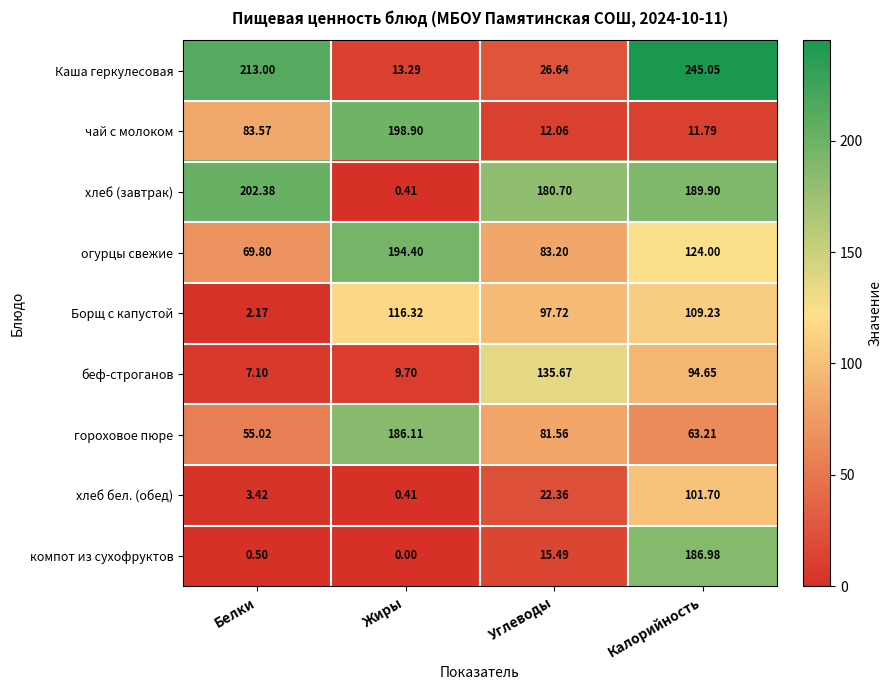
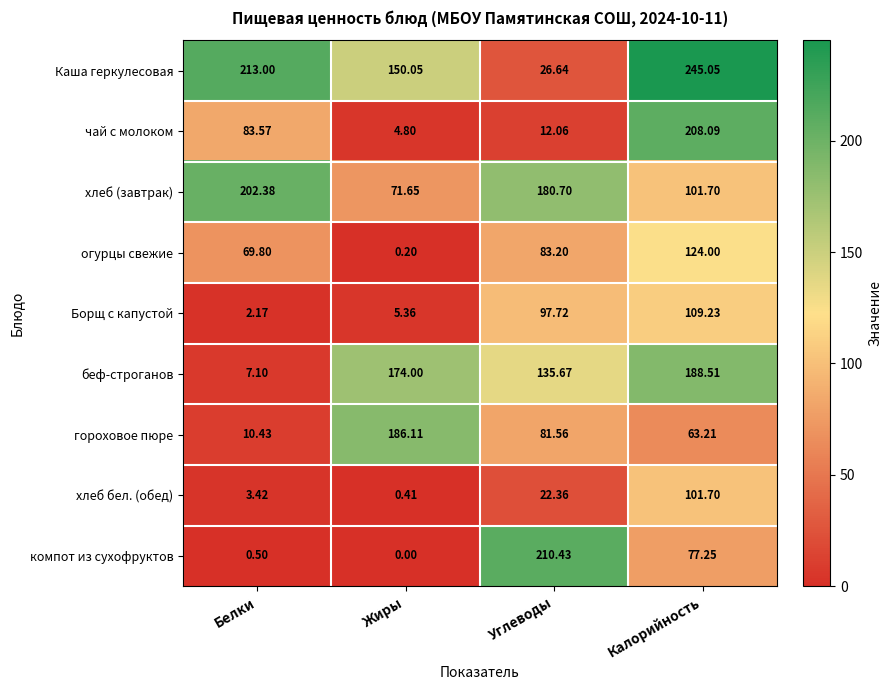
  {
    "Каша геркулесовая": {
      "Белки": 213.00,
-     "Жиры": 13.29,
+     "Жиры": 150.05,
      "Углеводы": 26.64,
      "Калорийность": 245.05
    },
    "чай с молоком": {
      "Белки": 83.57,
-     "Жиры": 198.90,
+     "Жиры": 4.80,
      "Углеводы": 12.06,
-     "Калорийность": 11.79
+     "Калорийность": 208.09
    },
    "хлеб (завтрак)": {
      "Белки": 202.38,
-     "Жиры": 0.41,
+     "Жиры": 71.65,
      "Углеводы": 180.70,
-     "Калорийность": 189.90
+     "Калорийность": 101.70
    },
    "огурцы свежие": {
      "Белки": 69.80,
-     "Жиры": 194.40,
+     "Жиры": 0.20,
      "Углеводы": 83.20,
      "Калорийность": 124.00
    },
    "Борщ с капустой": {
      "Белки": 2.17,
-     "Жиры": 116.32,
+     "Жиры": 5.36,
      "Углеводы": 97.72,
      "Калорийность": 109.23
    },
    "беф-строганов": {
      "Белки": 7.10,
-     "Жиры": 9.70,
+     "Жиры": 174.00,
      "Углеводы": 135.67,
-     "Калорийность": 94.65
+     "Калорийность": 188.51
    },
    "гороховое пюре": {
-     "Белки": 55.02,
+     "Белки": 10.43,
      "Жиры": 186.11,
      "Углеводы": 81.56,
      "Калорийность": 63.21
    },
    "хлеб бел. (обед)": {
      "Белки": 3.42,
      "Жиры": 0.41,
      "Углеводы": 22.36,
      "Калорийность": 101.70
    },
    "компот из сухофруктов": {
      "Белки": 0.50,
      "Жиры": 0.00,
-     "Углеводы": 15.49,
-     "Калорийность": 186.98
+     "Углеводы": 210.43,
+     "Калорийность": 77.25
    }
  }
